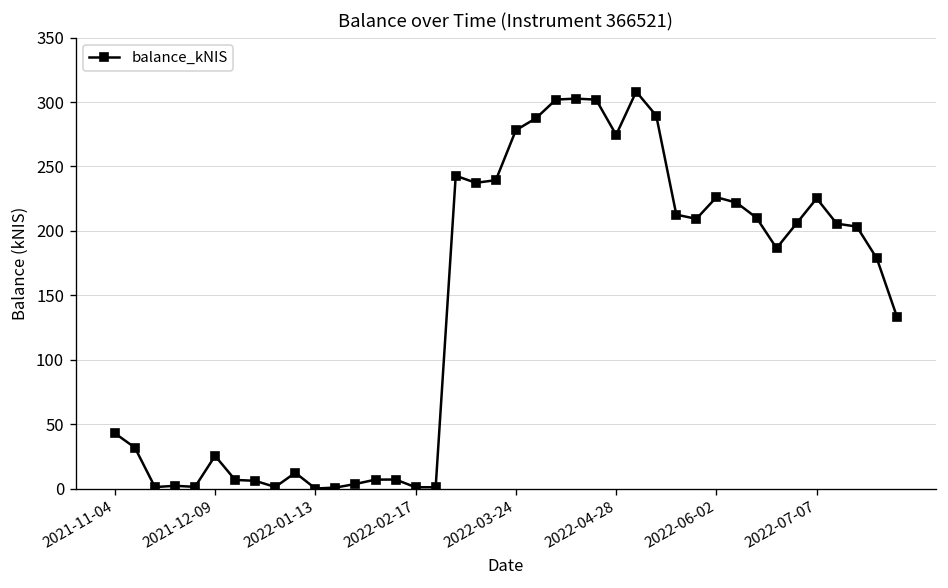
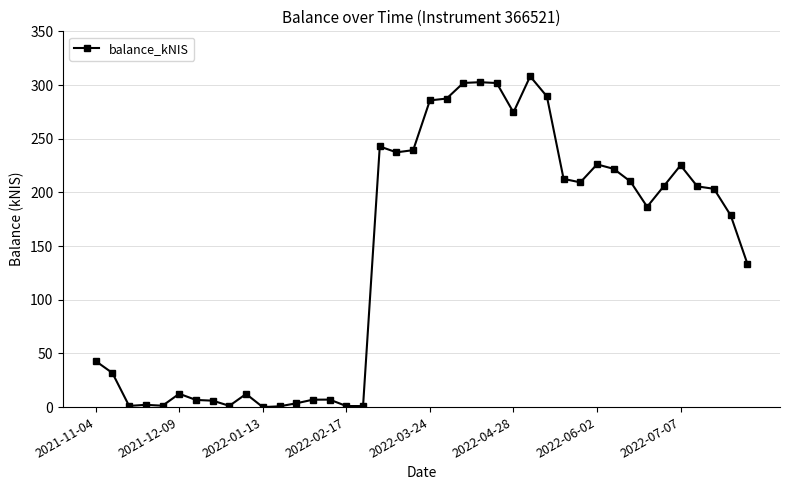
  {
    "2021-11-04": 43,
-   "2021-12-09": 25,
+   "2021-12-09": 12,
    "2022-01-13": 0,
    "2022-02-17": 1,
-   "2022-03-24": 278,
+   "2022-03-24": 286,
    "2022-04-28": 275,
    "2022-06-02": 226,
    "2022-07-07": 225
  }
